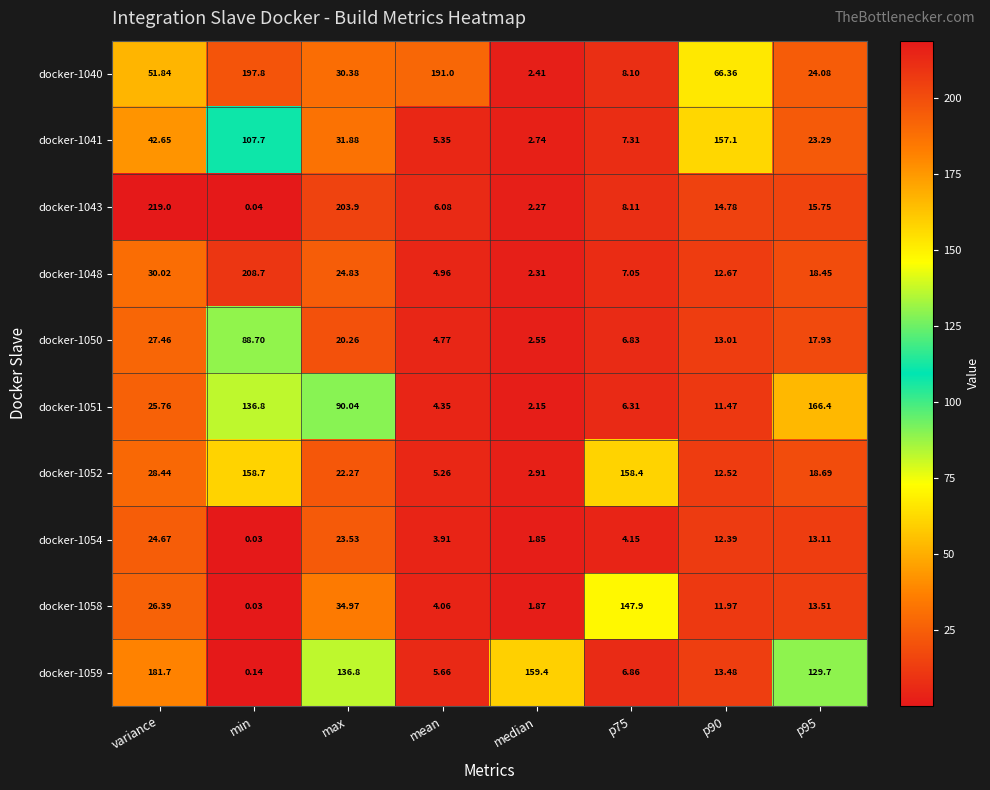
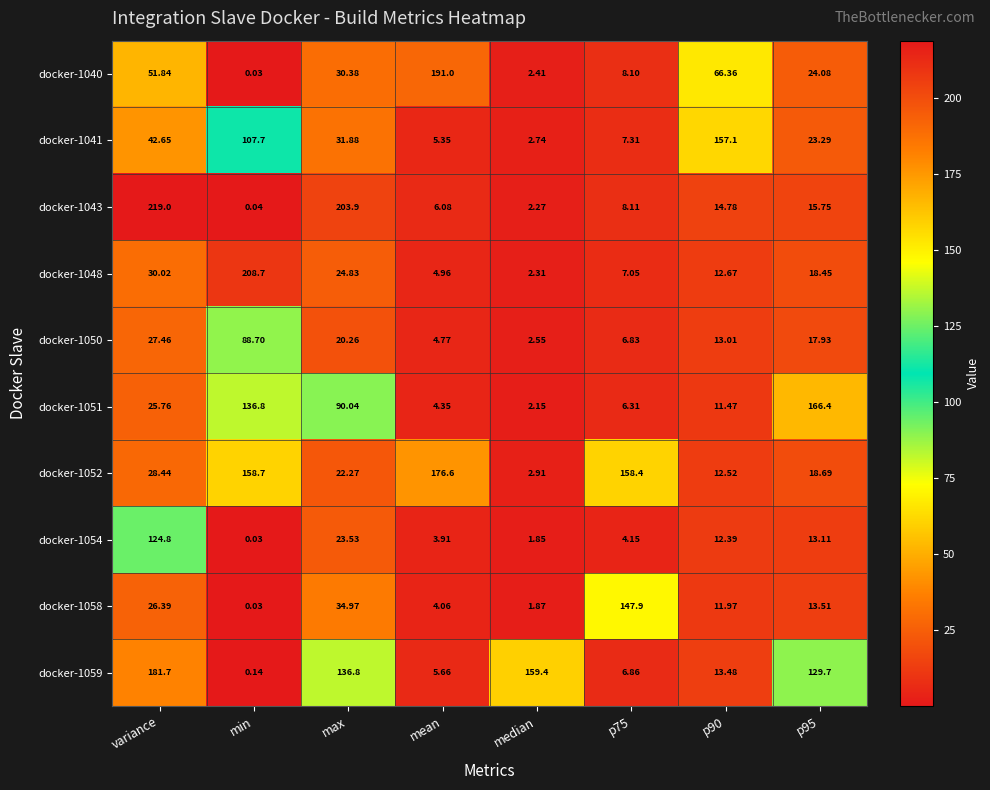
  {
    "docker-1040": {
      "variance": 51.84,
-     "min": 197.8,
+     "min": 0.03,
      "max": 30.38,
      "mean": 191.0,
      "median": 2.41,
      "p75": 8.10,
      "p90": 66.36,
      "p95": 24.08
    },
    "docker-1041": {
      "variance": 42.65,
      "min": 107.7,
      "max": 31.88,
      "mean": 5.35,
      "median": 2.74,
      "p75": 7.31,
      "p90": 157.1,
      "p95": 23.29
    },
    "docker-1043": {
      "variance": 219.0,
      "min": 0.04,
      "max": 203.9,
      "mean": 6.08,
      "median": 2.27,
      "p75": 8.11,
      "p90": 14.78,
      "p95": 15.75
    },
    "docker-1048": {
      "variance": 30.02,
      "min": 208.7,
      "max": 24.83,
      "mean": 4.96,
      "median": 2.31,
      "p75": 7.05,
      "p90": 12.67,
      "p95": 18.45
    },
    "docker-1050": {
      "variance": 27.46,
      "min": 88.70,
      "max": 20.26,
      "mean": 4.77,
      "median": 2.55,
      "p75": 6.83,
      "p90": 13.01,
      "p95": 17.93
    },
    "docker-1051": {
      "variance": 25.76,
      "min": 136.8,
      "max": 90.04,
      "mean": 4.35,
      "median": 2.15,
      "p75": 6.31,
      "p90": 11.47,
      "p95": 166.4
    },
    "docker-1052": {
      "variance": 28.44,
      "min": 158.7,
      "max": 22.27,
-     "mean": 5.26,
+     "mean": 176.6,
      "median": 2.91,
      "p75": 158.4,
      "p90": 12.52,
      "p95": 18.69
    },
    "docker-1054": {
-     "variance": 24.67,
+     "variance": 124.8,
      "min": 0.03,
      "max": 23.53,
      "mean": 3.91,
      "median": 1.85,
      "p75": 4.15,
      "p90": 12.39,
      "p95": 13.11
    },
    "docker-1058": {
      "variance": 26.39,
      "min": 0.03,
      "max": 34.97,
      "mean": 4.06,
      "median": 1.87,
      "p75": 147.9,
      "p90": 11.97,
      "p95": 13.51
    },
    "docker-1059": {
      "variance": 181.7,
      "min": 0.14,
      "max": 136.8,
      "mean": 5.66,
      "median": 159.4,
      "p75": 6.86,
      "p90": 13.48,
      "p95": 129.7
    }
  }
